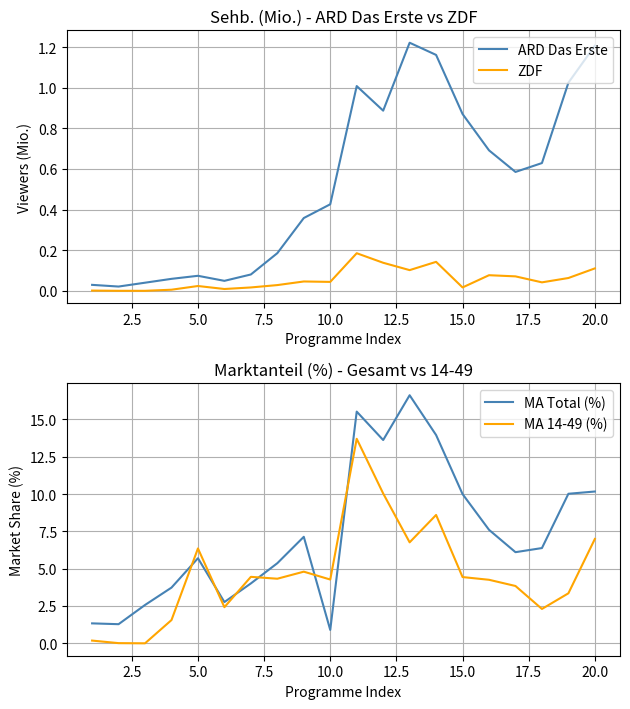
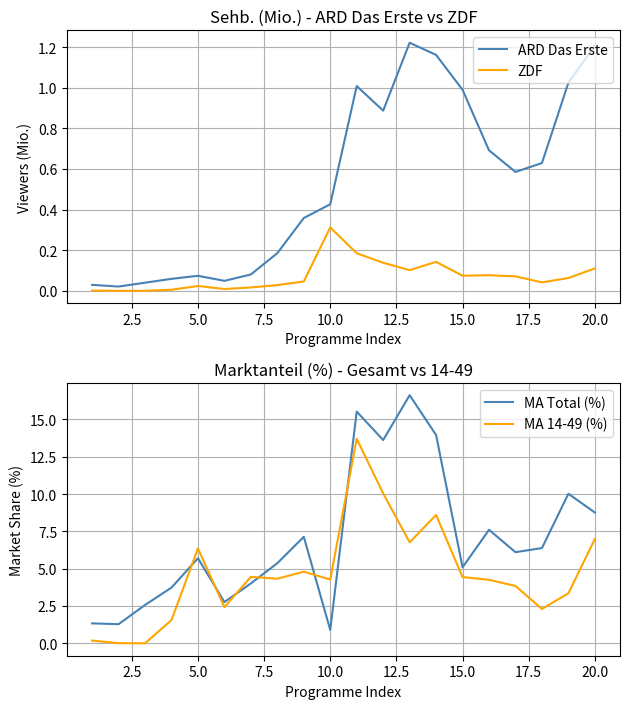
  {
    "Sehb. (Mio.) - ARD Das Erste vs ZDF": {
      "ARD Das Erste": {
        "5.0": 0.07,
        "10.0": 0.43,
-       "15.0": 0.87
+       "15.0": 0.99
      },
      "ZDF": {
        "5.0": 0.02,
-       "10.0": 0.04,
-       "15.0": 0.02,
+       "10.0": 0.31,
+       "15.0": 0.07,
        "20.0": 0.11
      }
    },
    "Marktanteil (%) - Gesamt vs 14-49": {
      "MA Total (%)": {
        "5.0": 5.7,
        "10.0": 0.9,
-       "15.0": 10.0,
-       "20.0": 10.2
+       "15.0": 5.1,
+       "20.0": 8.8
      },
      "MA 14-49 (%)": {
        "5.0": 6.4,
        "10.0": 4.3,
        "15.0": 4.4,
        "20.0": 7.0
      }
    }
  }
